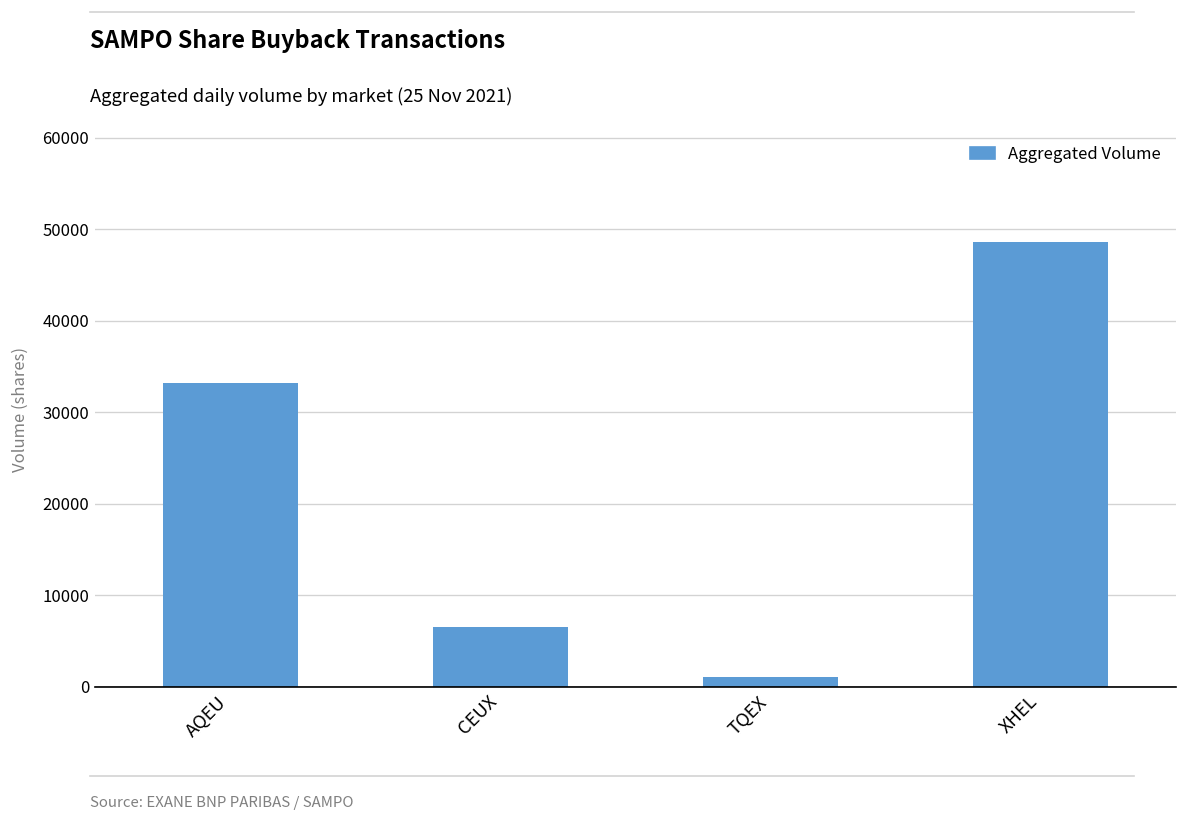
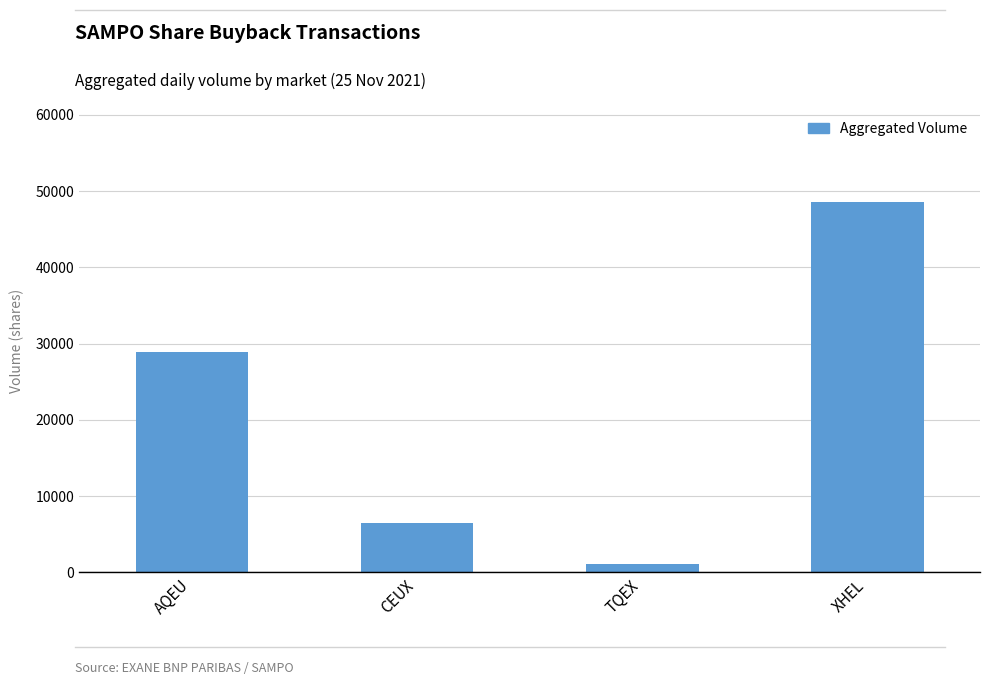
  {
-   "AQEU": 33000,
+   "AQEU": 29000,
    "CEUX": 7000,
    "TQEX": 1000,
    "XHEL": 49000
  }
